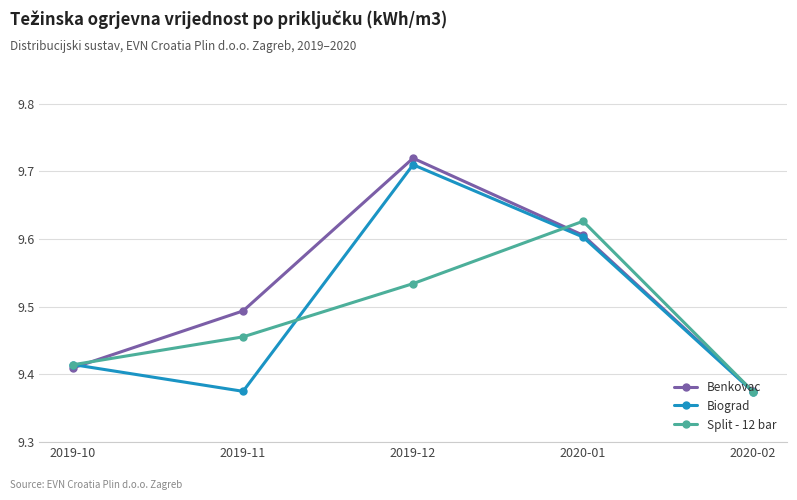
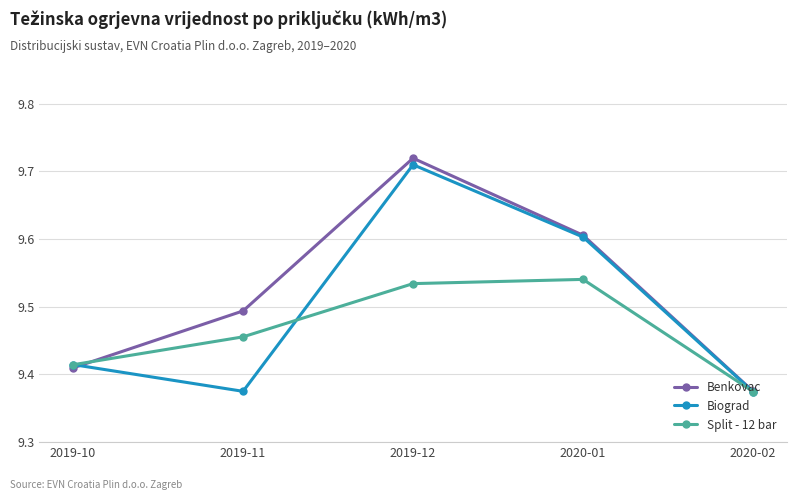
  {
    "Benkovac": {
      "2019-10": 9.41,
      "2019-11": 9.49,
      "2019-12": 9.72
    },
    "Biograd": {
      "2019-11": 9.38,
      "2019-12": 9.71
    },
    "Split - 12 bar": {
      "2019-11": 9.46,
      "2019-12": 9.53,
-     "2020-01": 9.63
+     "2020-01": 9.54
    }
  }
